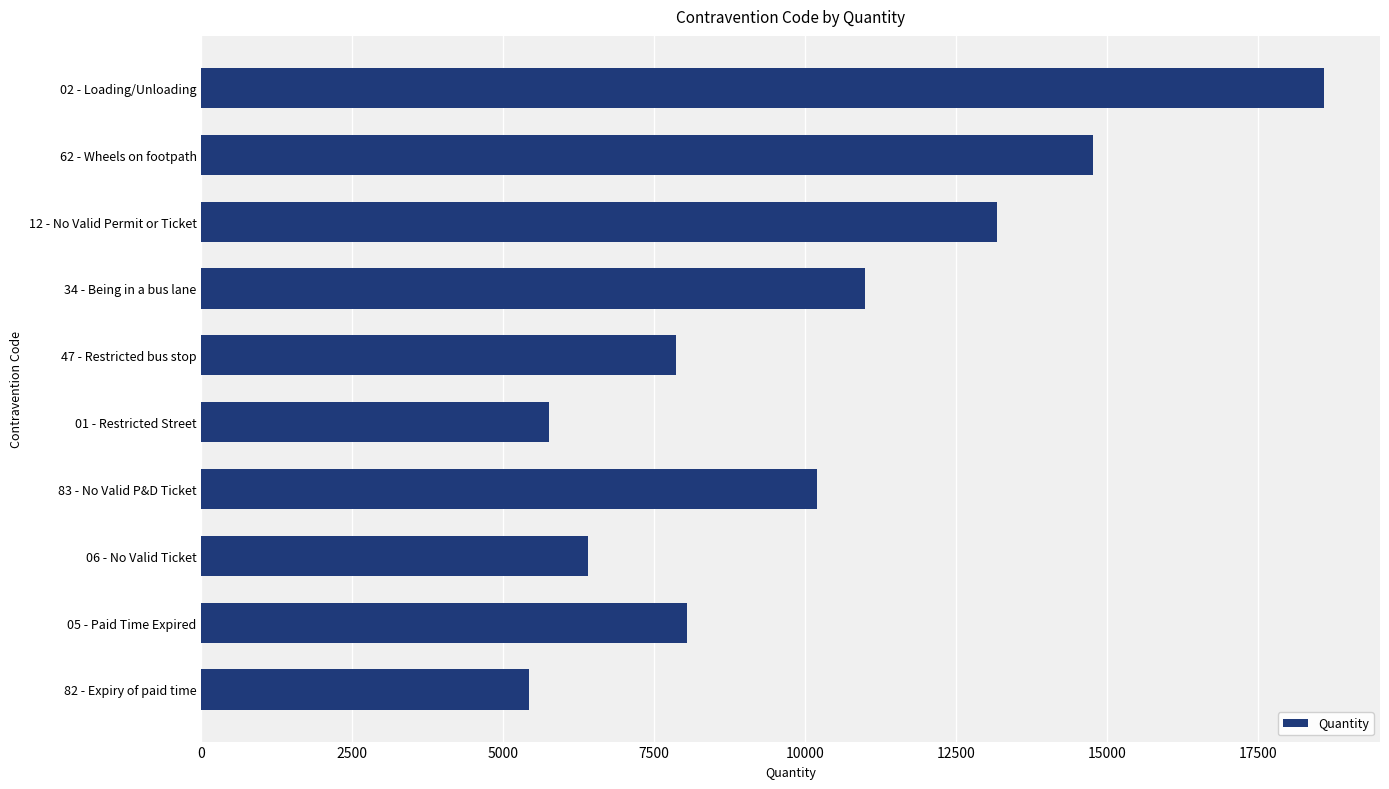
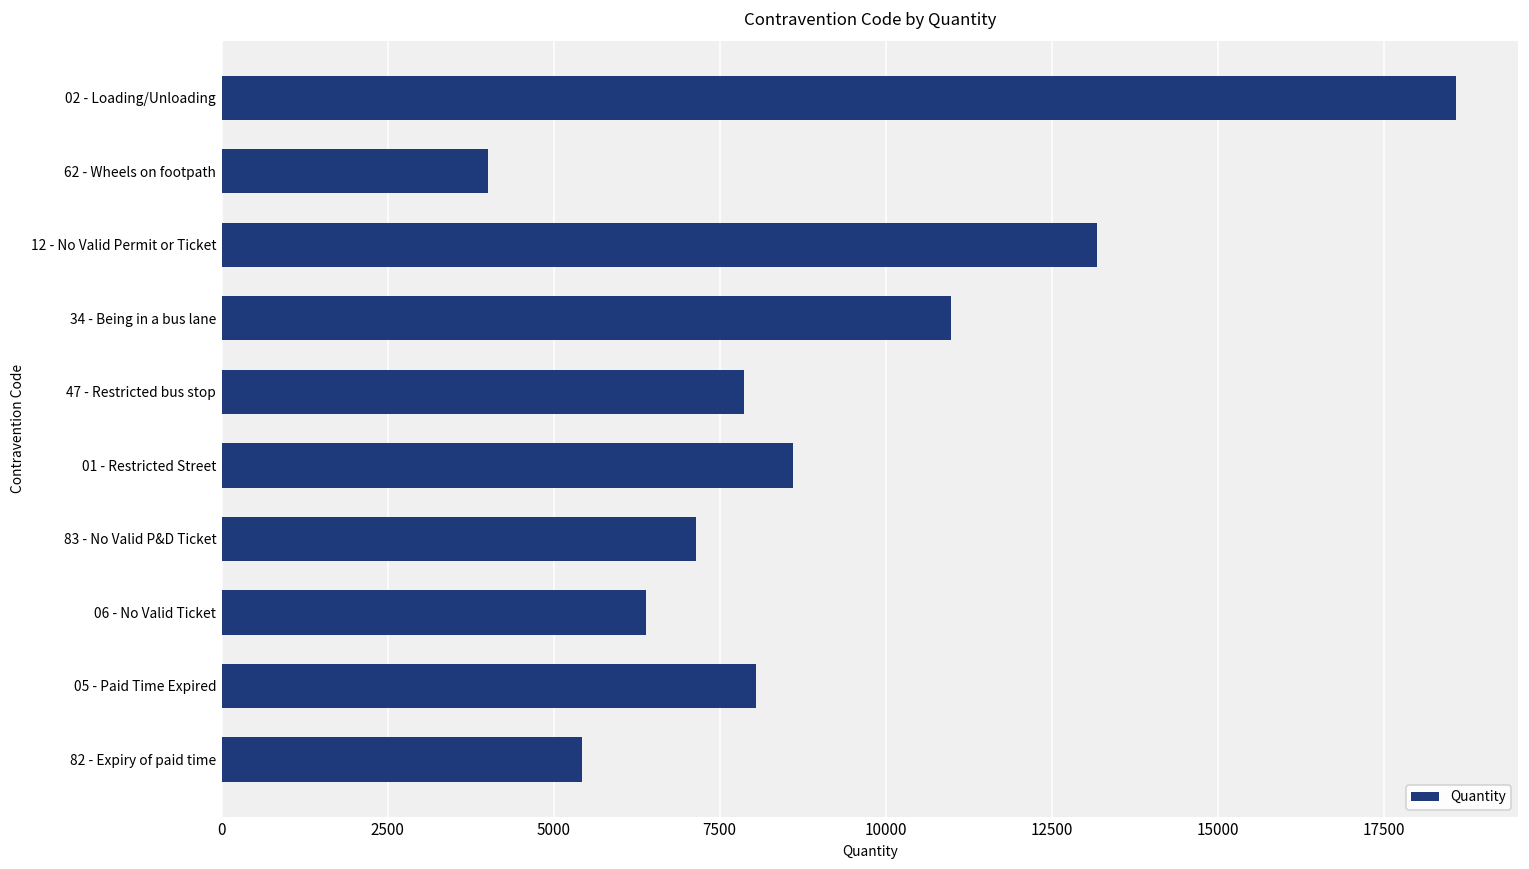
  {
    "02 - Loading/Unloading": 18600,
-   "62 - Wheels on footpath": 14800,
+   "62 - Wheels on footpath": 4000,
    "12 - No Valid Permit or Ticket": 13200,
    "34 - Being in a bus lane": 11000,
    "47 - Restricted bus stop": 7900,
-   "01 - Restricted Street": 5800,
-   "83 - No Valid P&D Ticket": 10200,
+   "01 - Restricted Street": 8600,
+   "83 - No Valid P&D Ticket": 7100,
    "06 - No Valid Ticket": 6400,
    "05 - Paid Time Expired": 8000,
    "82 - Expiry of paid time": 5400
  }
